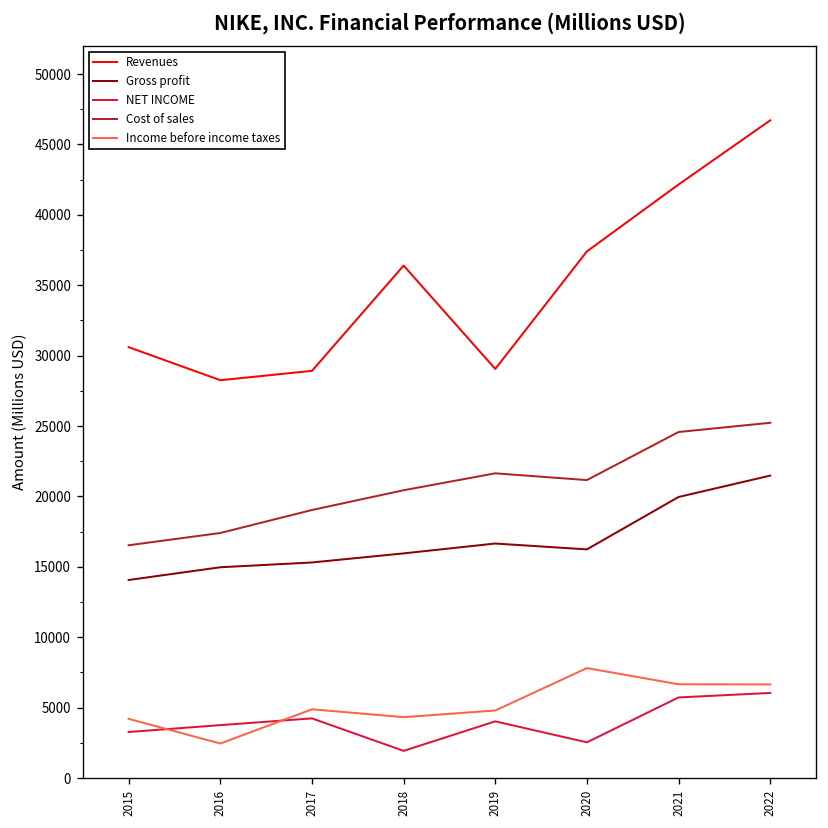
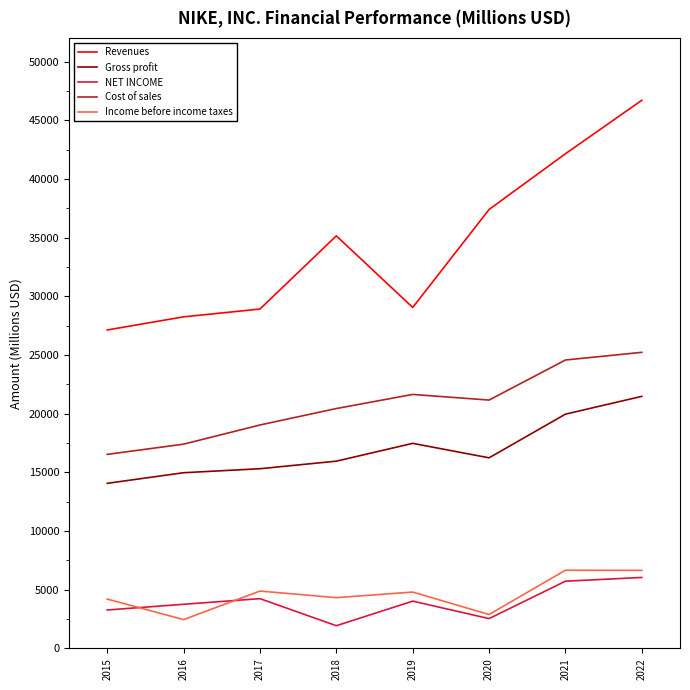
  {
    "Revenues": {
-     "2015": 30600,
+     "2015": 27100,
      "2016": 28300,
      "2017": 28900,
-     "2018": 36400,
+     "2018": 35200,
      "2019": 29100,
      "2020": 37400,
      "2021": 42200,
      "2022": 46700
    },
    "Gross profit": {
      "2015": 14100,
      "2016": 15000,
      "2017": 15300,
      "2018": 16000,
-     "2019": 16700,
+     "2019": 17500,
      "2020": 16200,
      "2021": 20000,
      "2022": 21500
    },
    "Income before income taxes": {
      "2015": 4200,
      "2016": 2500,
      "2017": 4900,
      "2018": 4300,
      "2019": 4800,
-     "2020": 7800,
+     "2020": 2900,
      "2021": 6700,
      "2022": 6700
    }
  }
